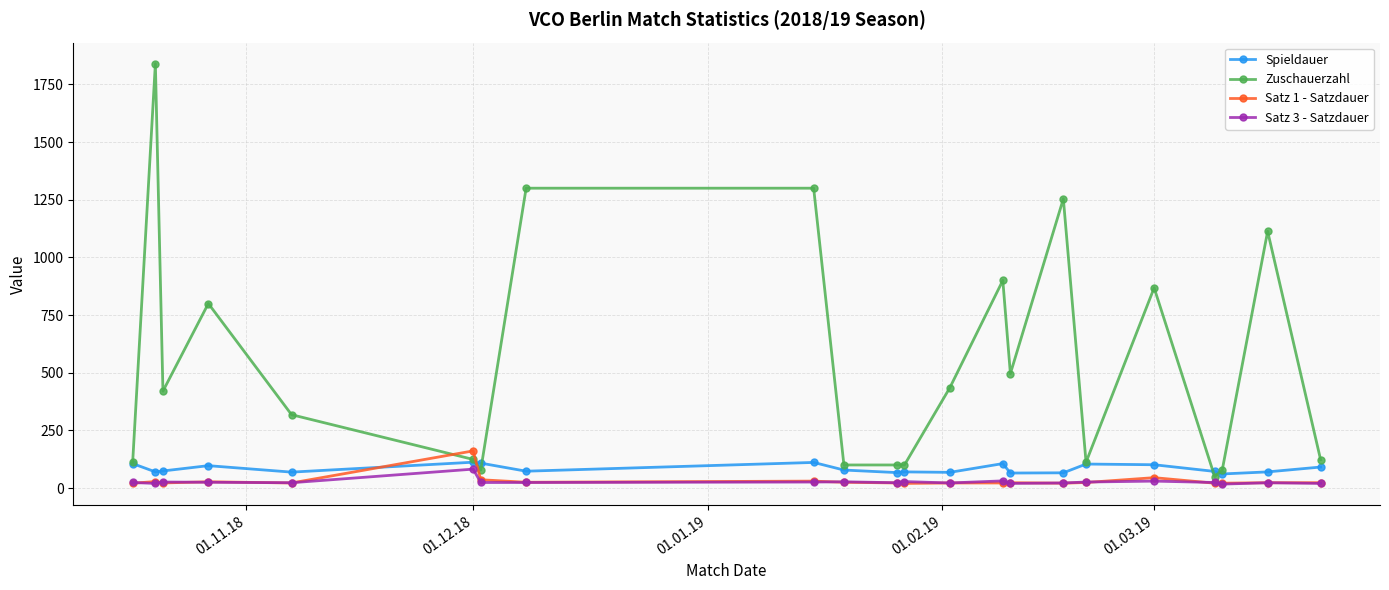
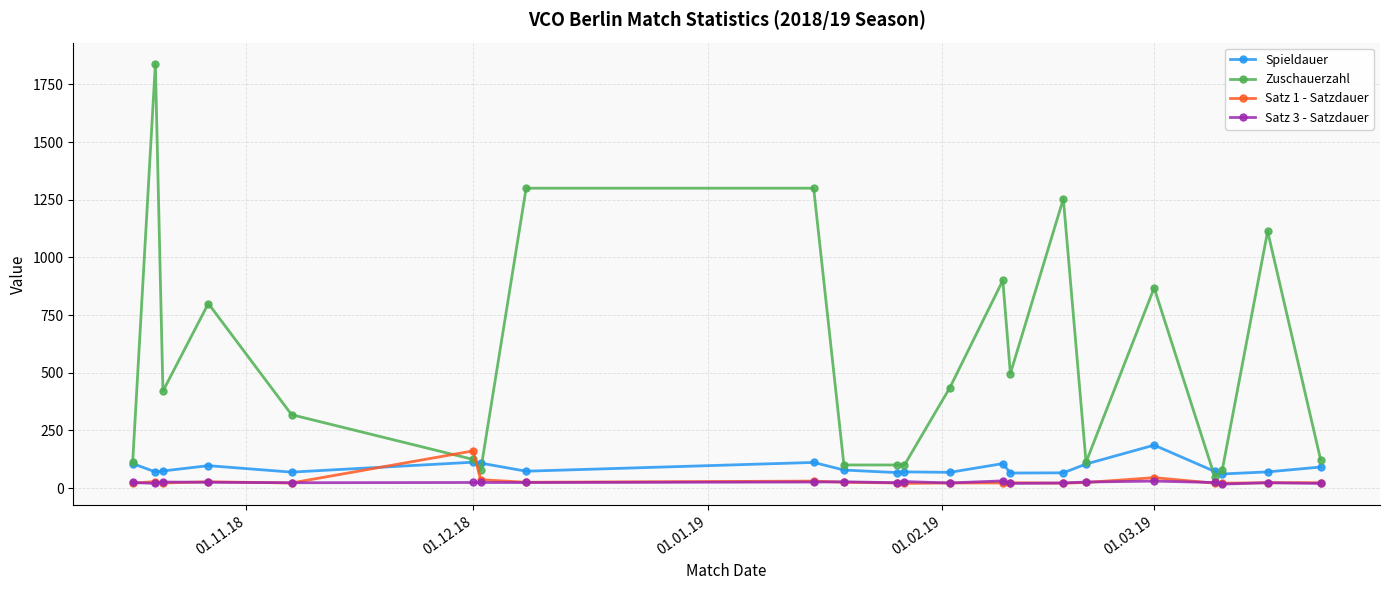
  {
    "Spieldauer": {
      "01.12.18": 110,
-     "01.03.19": 100
+     "01.03.19": 190
    },
    "Zuschauerzahl": {
      "01.12.18": 120,
      "01.03.19": 870
    },
    "Satz 1 - Satzdauer": {
      "01.12.18": 160,
      "01.03.19": 50
    },
    "Satz 3 - Satzdauer": {
-     "01.12.18": 80,
+     "01.12.18": 20,
      "01.03.19": 30
    }
  }
